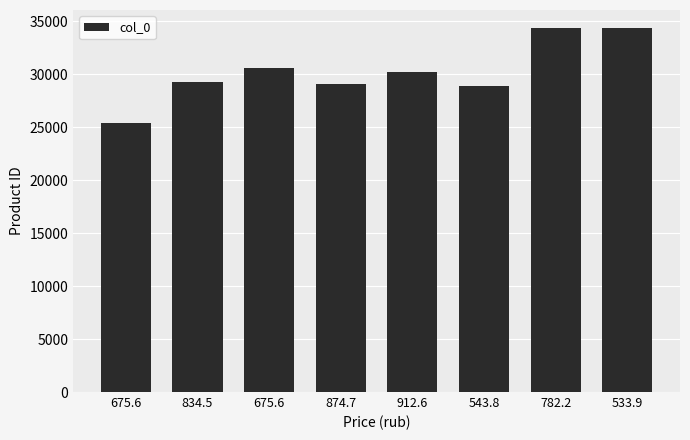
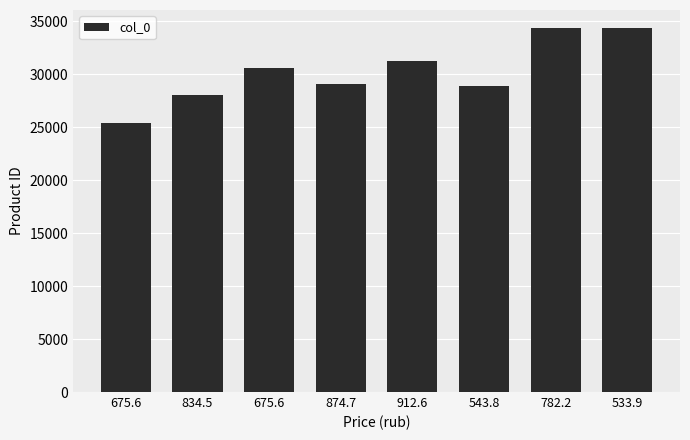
  {
-   "834.5": 29200,
+   "834.5": 28000,
    "874.7": 29100,
-   "912.6": 30200,
+   "912.6": 31200,
    "543.8": 28900,
    "782.2": 34300,
    "533.9": 34300
  }
